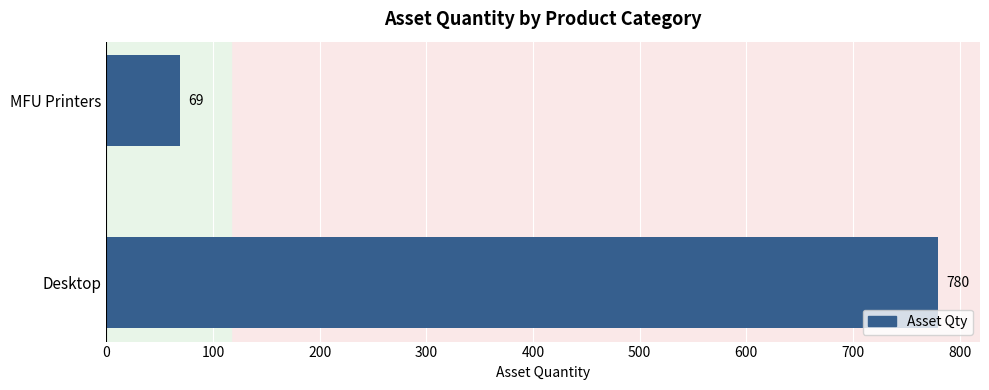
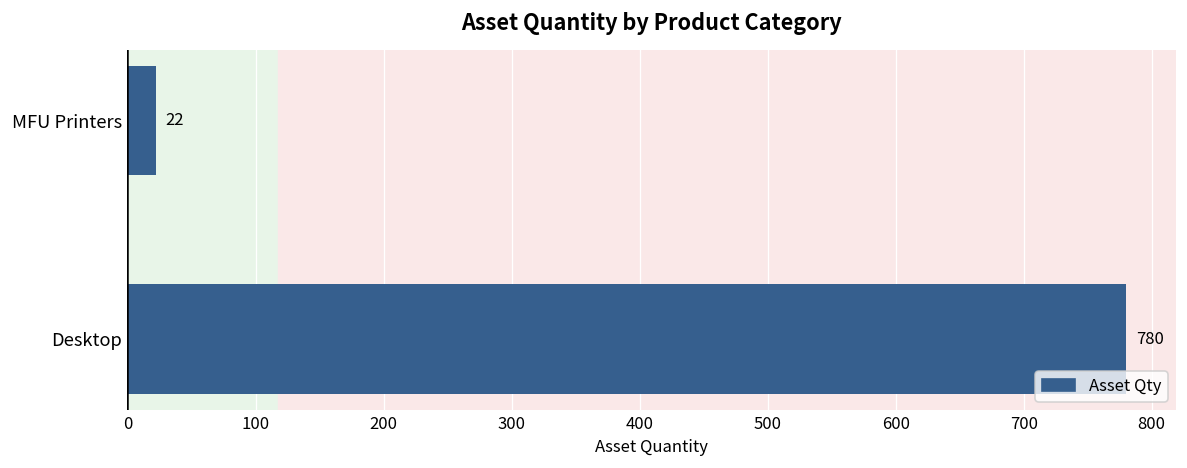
  {
-   "MFU Printers": 69,
+   "MFU Printers": 22,
    "Desktop": 780
  }
